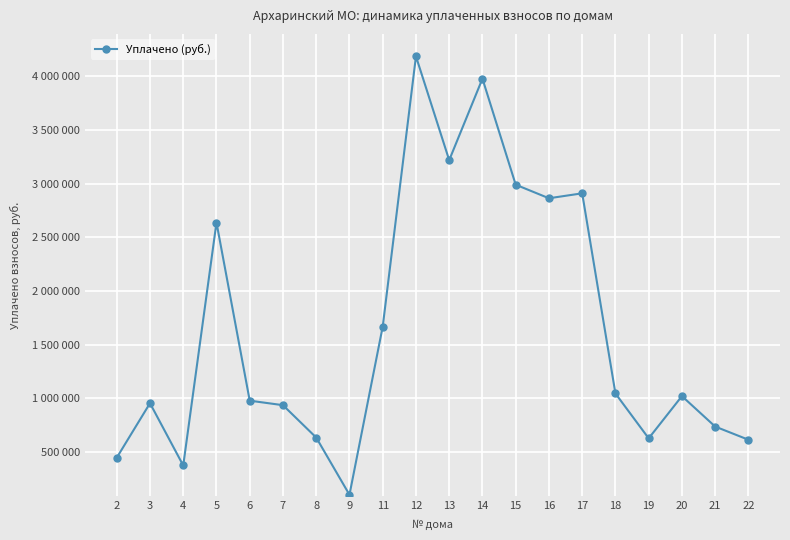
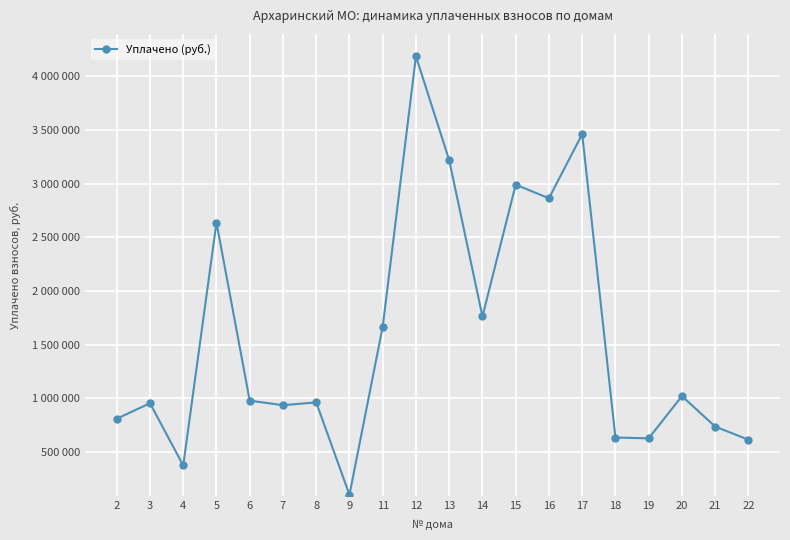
  {
-   "2": 450000,
+   "2": 810000,
    "3": 950000,
    "4": 370000,
    "5": 2640000,
    "6": 980000,
    "7": 940000,
-   "8": 630000,
+   "8": 960000,
    "9": 100000,
    "11": 1670000,
    "12": 4190000,
    "13": 3220000,
-   "14": 3980000,
+   "14": 1760000,
    "15": 2990000,
    "16": 2860000,
-   "17": 2910000,
-   "18": 1040000,
+   "17": 3460000,
+   "18": 630000,
    "19": 630000,
    "20": 1020000,
    "21": 740000,
    "22": 610000
  }
